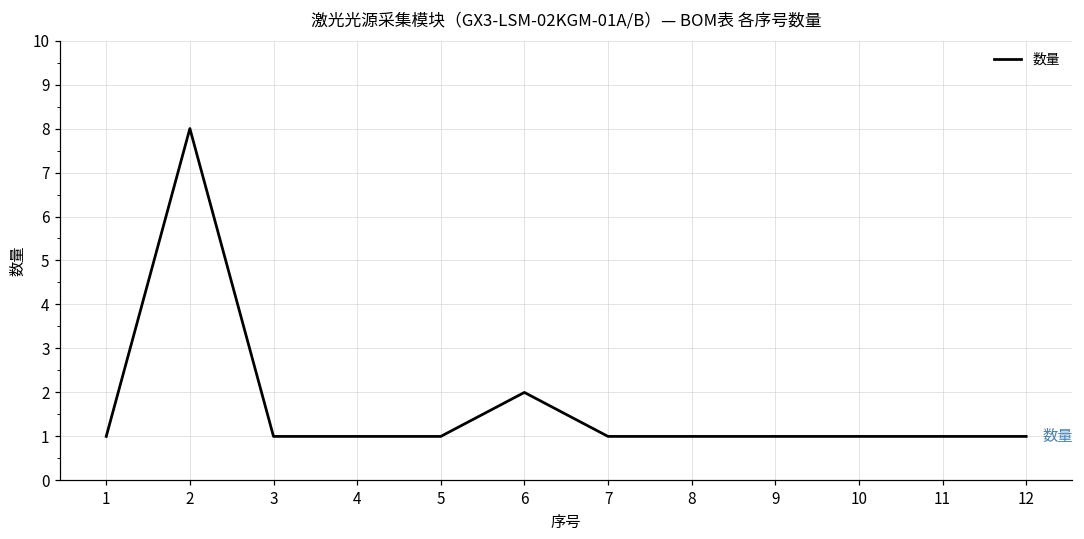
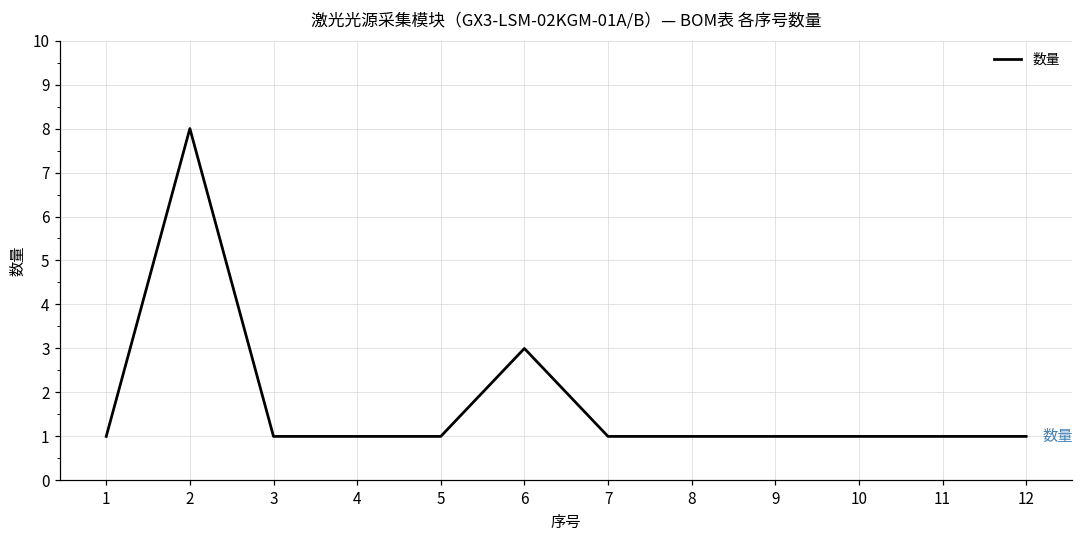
  {
    "1": 1,
    "2": 8,
    "3": 1,
    "4": 1,
    "5": 1,
-   "6": 2,
+   "6": 3,
    "7": 1,
    "8": 1,
    "9": 1,
    "10": 1,
    "11": 1,
    "12": 1
  }
